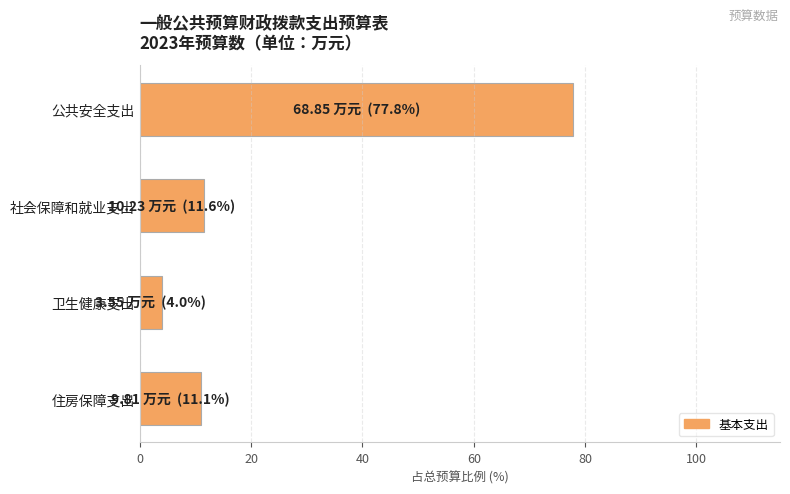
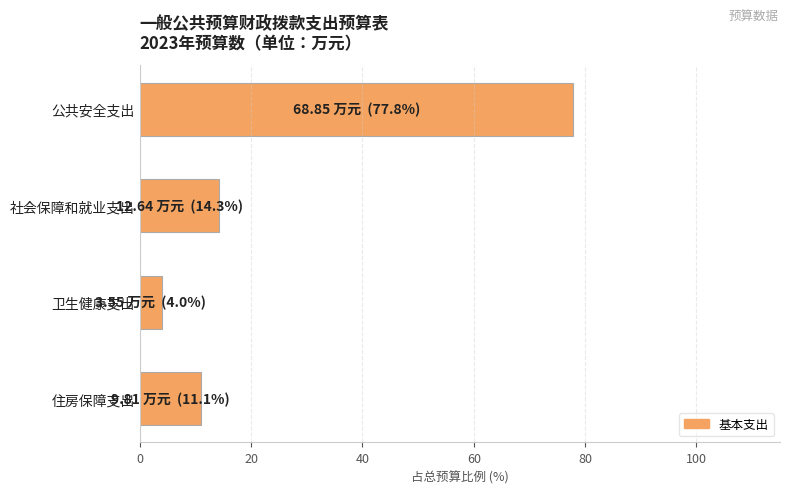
  {
    "公共安全支出": "(77.8%)",
-   "社会保障和就业支出": "10.23 万元 (11.6%)",
+   "社会保障和就业支出": "12.64 万元 (14.3%)",
    "卫生健康支出": "(4.0%)",
    "住房保障支出": "(11.1%)"
  }
